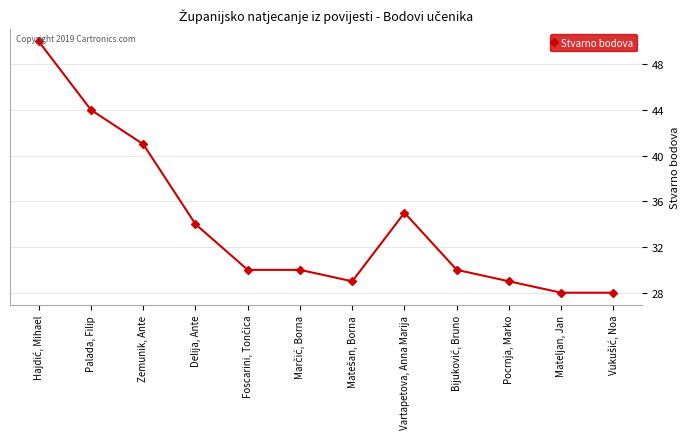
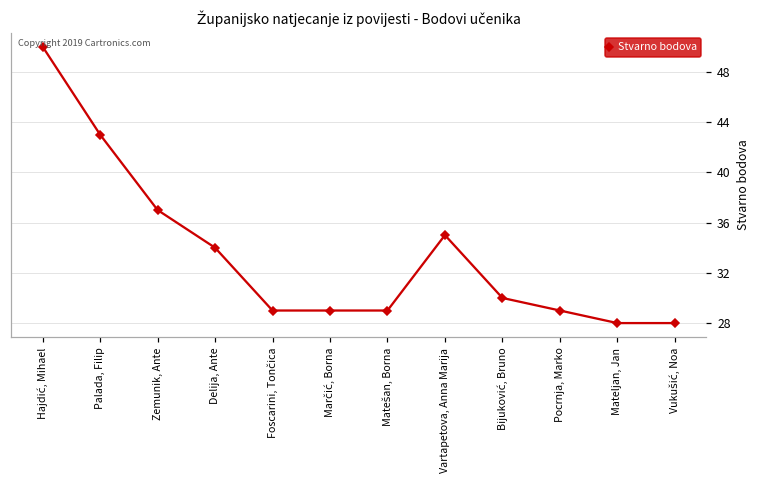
  {
-   "Palada, Filip": 44,
-   "Zemunik, Ante": 41,
+   "Palada, Filip": 43,
+   "Zemunik, Ante": 37,
    "Delija, Ante": 34,
-   "Foscarini, Tončica": 30,
-   "Marčić, Borna": 30,
+   "Foscarini, Tončica": 29,
+   "Marčić, Borna": 29,
    "Matešan, Borna": 29,
    "Vartapetova, Anna Marija": 35,
    "Bijuković, Bruno": 30,
    "Pocrnja, Marko": 29,
    "Mateljan, Jan": 28,
    "Vukušić, Noa": 28
  }
